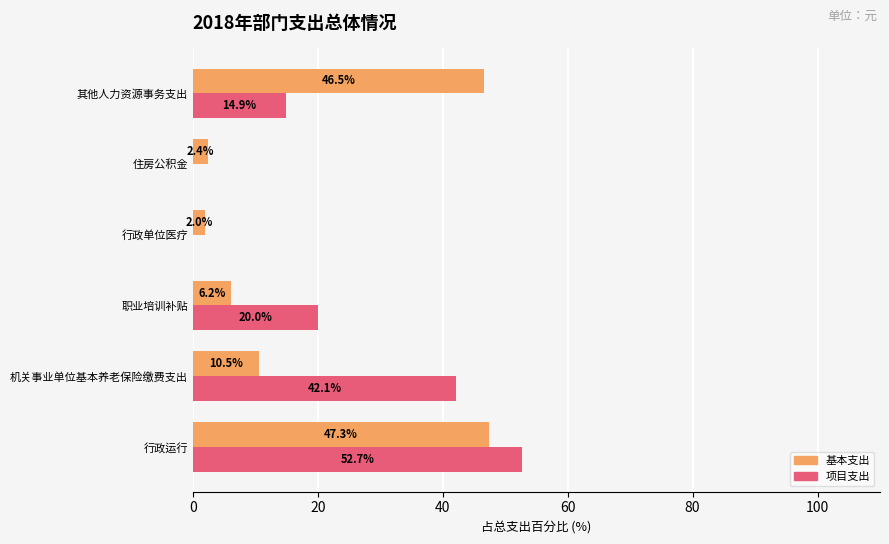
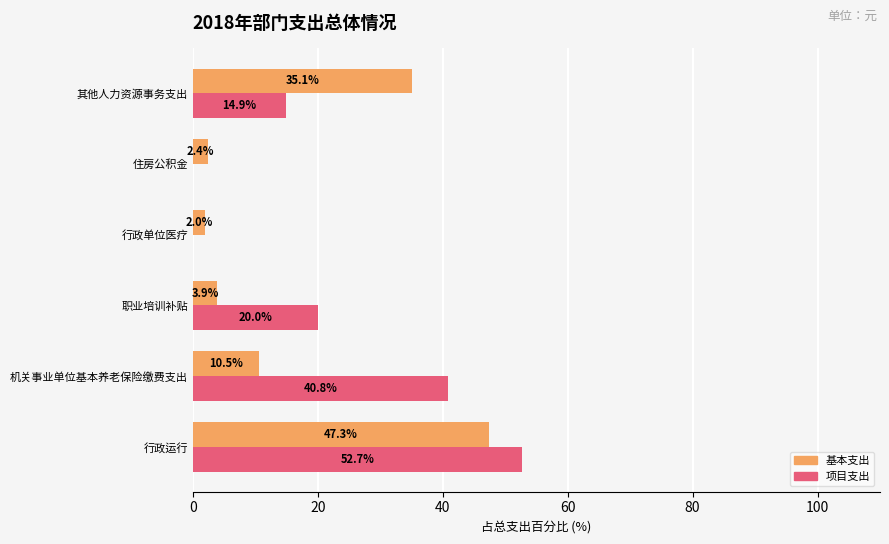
  {
    "基本支出": {
-     "其他人力资源事务支出": "46.5%",
+     "其他人力资源事务支出": "35.1%",
      "住房公积金": "2.4%",
      "行政单位医疗": "2.0%",
-     "职业培训补贴": "6.2%",
+     "职业培训补贴": "3.9%",
      "机关事业单位基本养老保险缴费支出": "10.5%",
      "行政运行": "47.3%"
    },
    "项目支出": {
      "其他人力资源事务支出": "14.9%",
      "职业培训补贴": "20.0%",
-     "机关事业单位基本养老保险缴费支出": "42.1%",
+     "机关事业单位基本养老保险缴费支出": "40.8%",
      "行政运行": "52.7%"
    }
  }
